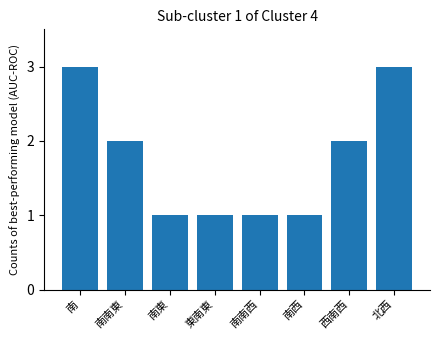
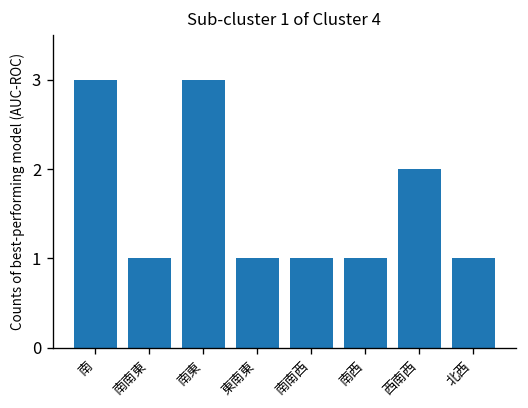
  {
    "南": 3,
-   "南南東": 2,
-   "南東": 1,
+   "南南東": 1,
+   "南東": 3,
    "東南東": 1,
    "南南西": 1,
    "南西": 1,
    "西南西": 2,
-   "北西": 3
+   "北西": 1
  }
